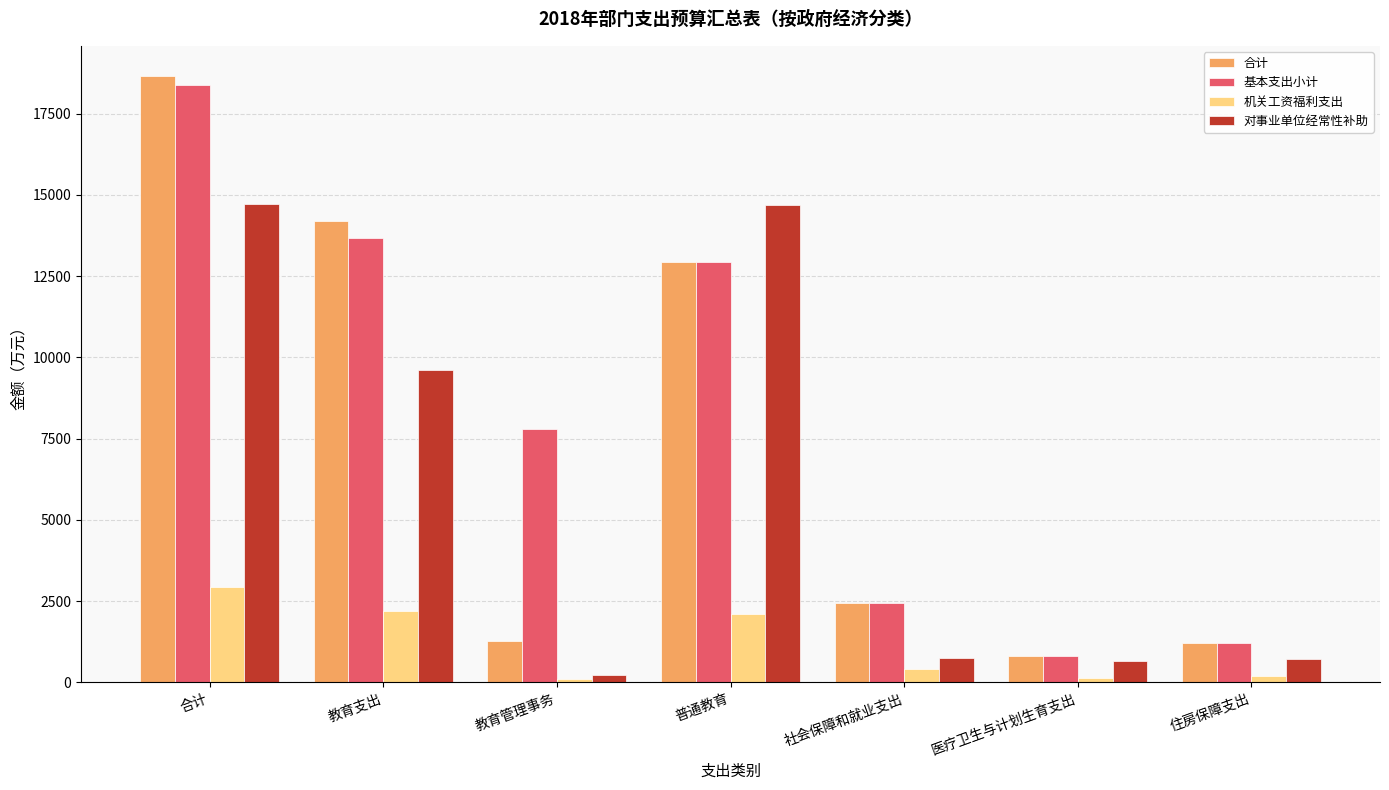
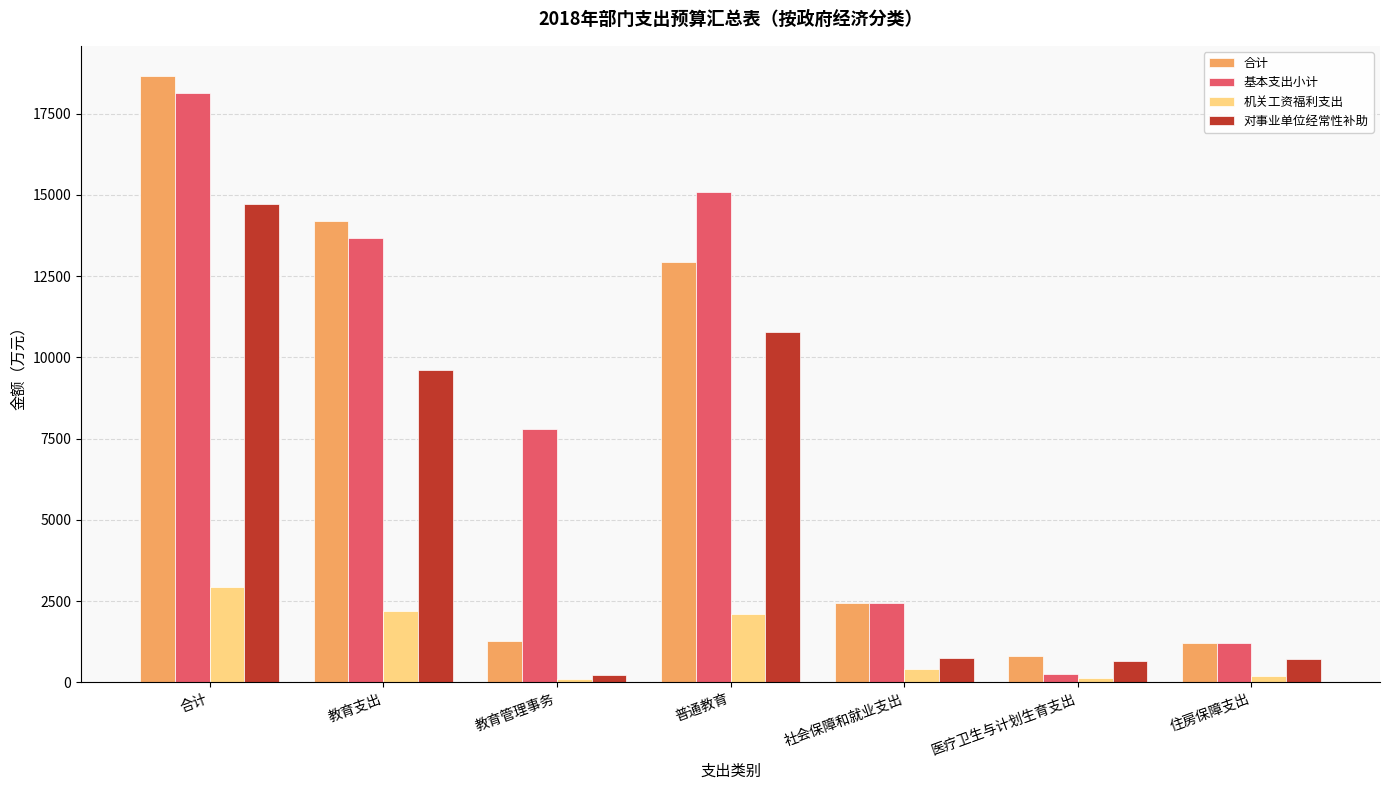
  {
    "基本支出小计": {
-     "合计": 18400,
+     "合计": 18100,
      "教育支出": 13700,
      "教育管理事务": 7800,
-     "普通教育": 12900,
+     "普通教育": 15100,
      "社会保障和就业支出": 2400,
-     "医疗卫生与计划生育支出": 800,
+     "医疗卫生与计划生育支出": 300,
      "住房保障支出": 1200
    },
    "对事业单位经常性补助": {
      "合计": 14700,
      "教育支出": 9600,
      "教育管理事务": 200,
-     "普通教育": 14700,
+     "普通教育": 10800,
      "社会保障和就业支出": 700,
      "医疗卫生与计划生育支出": 700,
      "住房保障支出": 700
    }
  }
